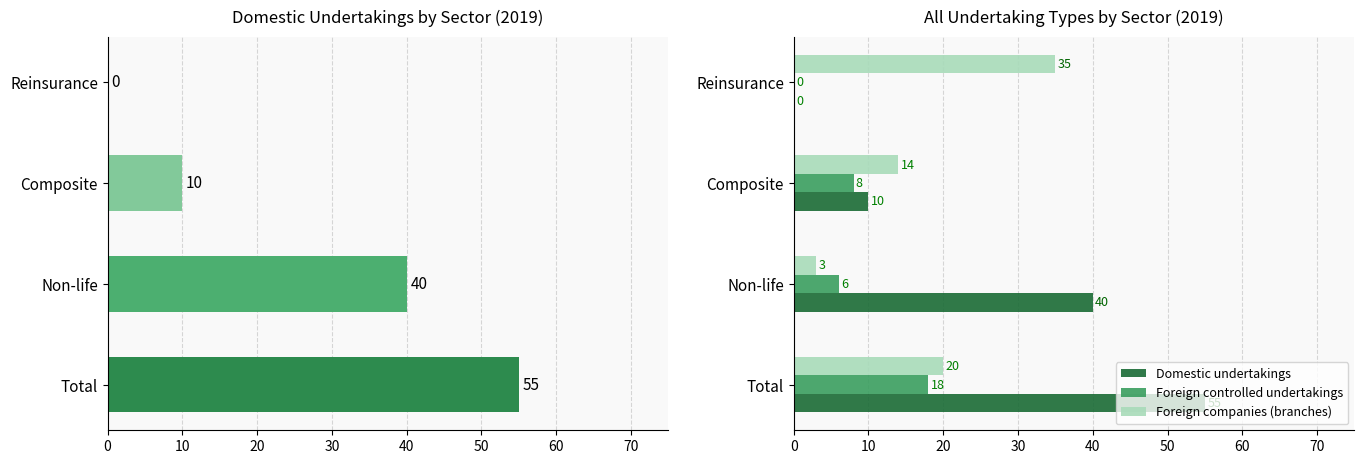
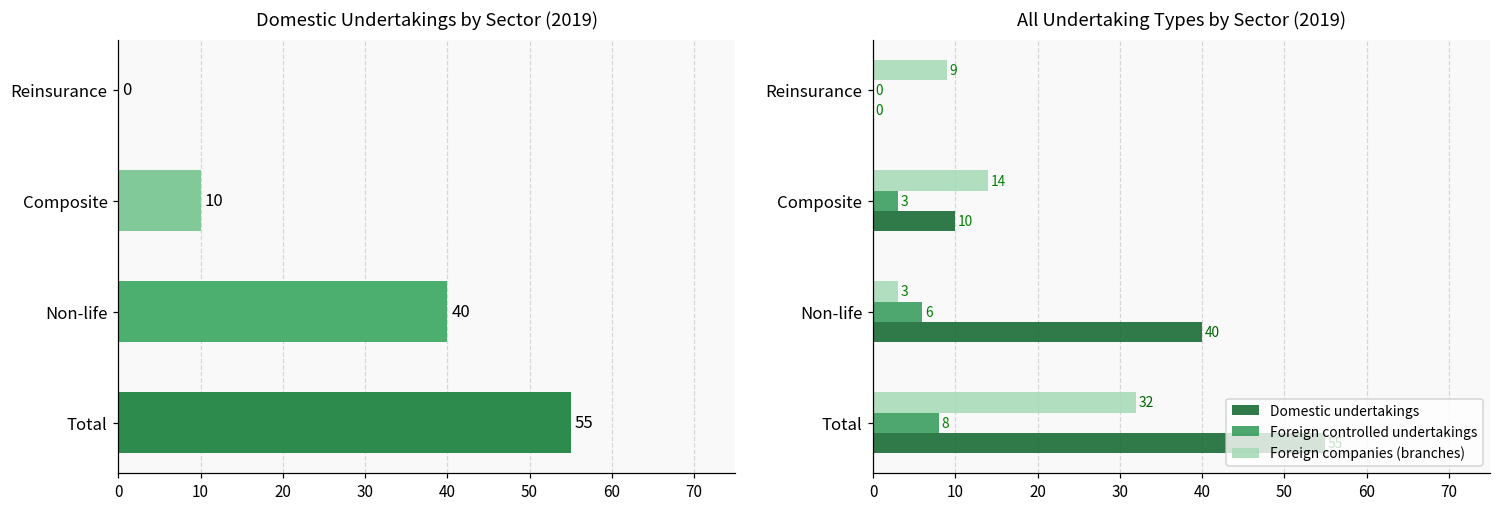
  {
    "Domestic Undertakings by Sector (2019)": {
      "Reinsurance": 0,
      "Composite": 10,
      "Non-life": 40,
      "Total": 55
    },
    "All Undertaking Types by Sector (2019)": {
      "Domestic undertakings": {
        "Reinsurance": 0,
        "Composite": 10,
        "Non-life": 40
      },
      "Foreign controlled undertakings": {
        "Reinsurance": 0,
-       "Composite": 8,
+       "Composite": 3,
        "Non-life": 6,
-       "Total": 18
+       "Total": 8
      },
      "Foreign companies (branches)": {
-       "Reinsurance": 35,
+       "Reinsurance": 9,
        "Composite": 14,
        "Non-life": 3,
-       "Total": 20
+       "Total": 32
      }
    }
  }
